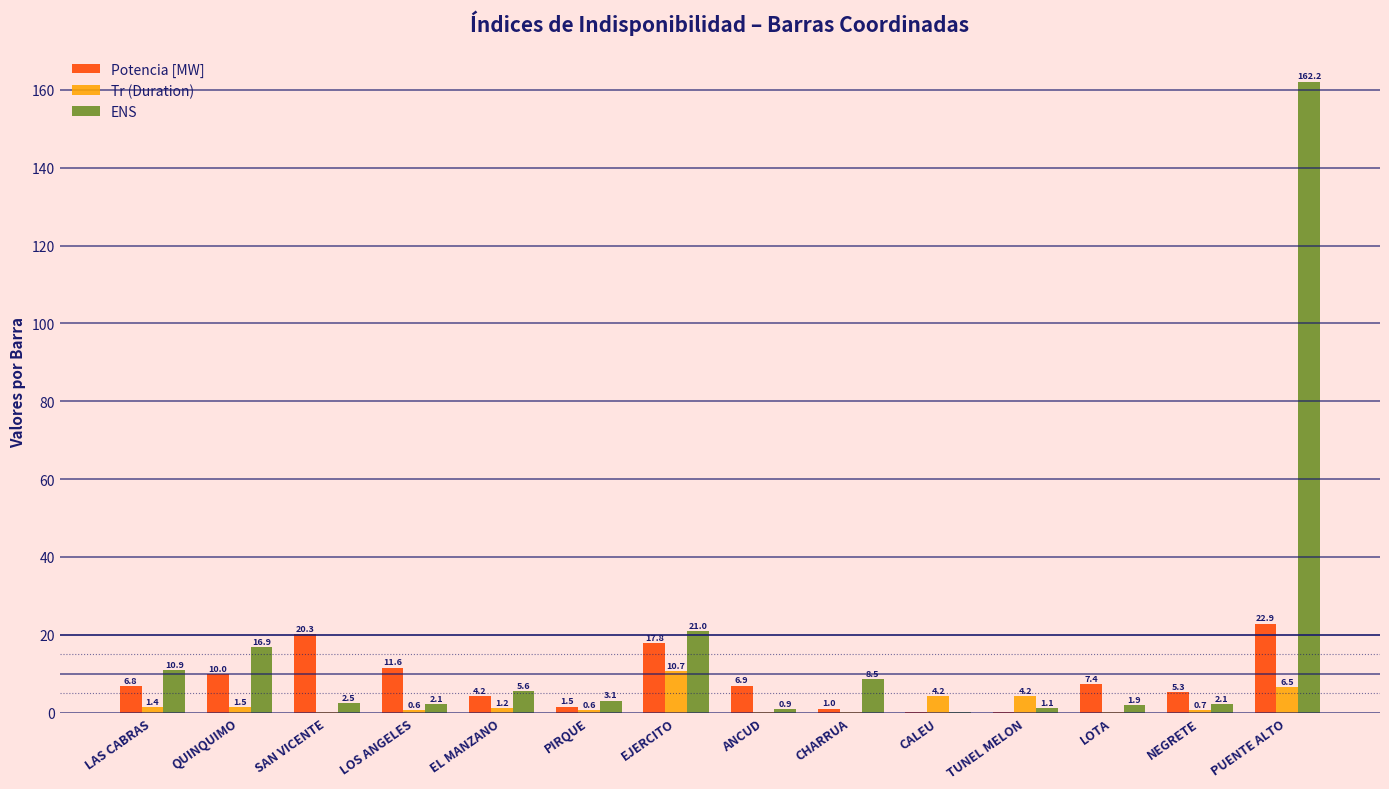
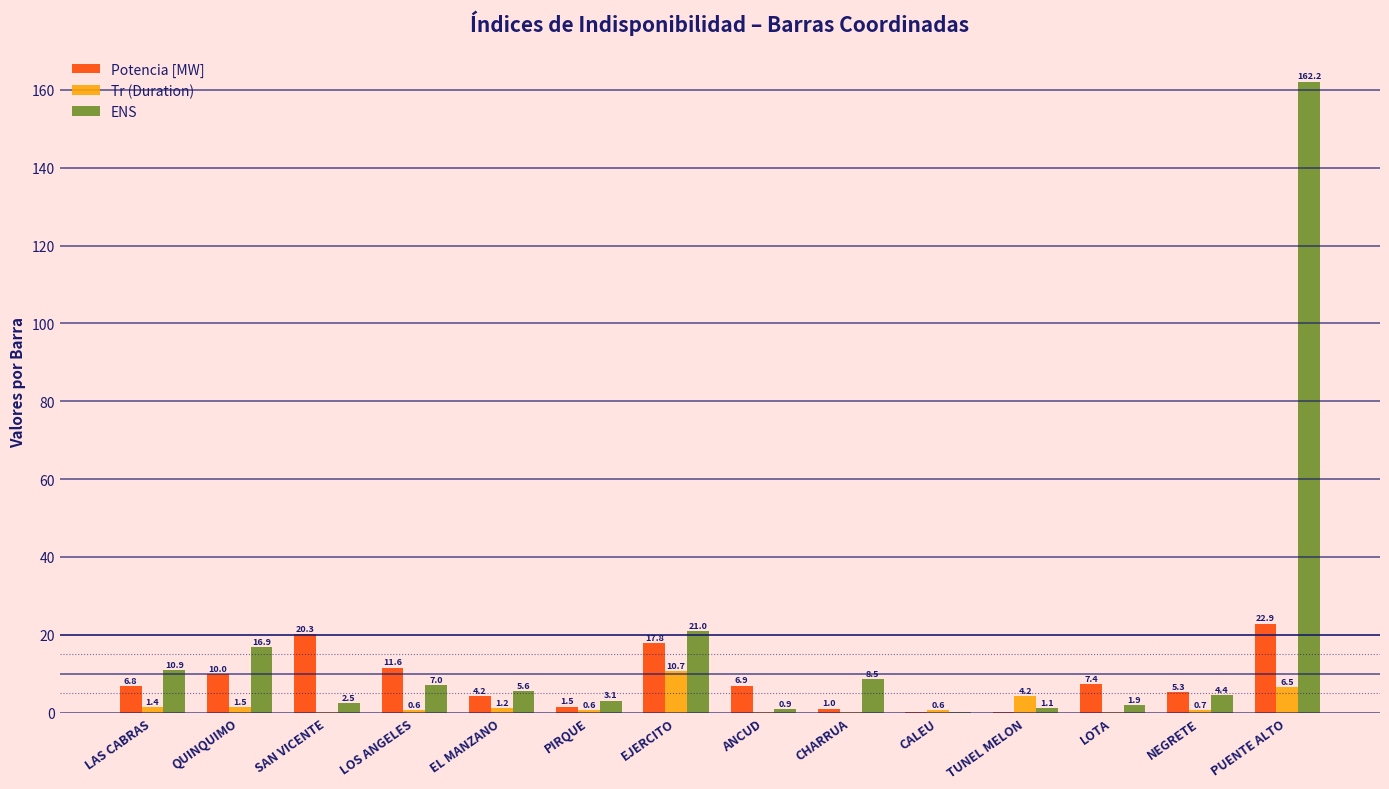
  {
    "Potencia [MW]": {
      "LAS CABRAS": 6.8,
      "QUINQUIMO": 10.0,
      "SAN VICENTE": 20.3,
      "LOS ANGELES": 11.6,
      "EL MANZANO": 4.2,
      "PIRQUE": 1.5,
      "EJERCITO": 17.8,
      "ANCUD": 6.9,
      "CHARRUA": 1.0,
      "LOTA": 7.4,
      "NEGRETE": 5.3,
      "PUENTE ALTO": 22.9
    },
    "Tr (Duration)": {
      "LAS CABRAS": 1.4,
      "QUINQUIMO": 1.5,
      "LOS ANGELES": 0.6,
      "EL MANZANO": 1.2,
      "PIRQUE": 0.6,
      "EJERCITO": 10.7,
-     "CALEU": 4.2,
+     "CALEU": 0.6,
      "TUNEL MELON": 4.2,
      "NEGRETE": 0.7,
      "PUENTE ALTO": 6.5
    },
    "ENS": {
      "LAS CABRAS": 10.9,
      "QUINQUIMO": 16.9,
      "SAN VICENTE": 2.5,
-     "LOS ANGELES": 2.1,
+     "LOS ANGELES": 7.0,
      "EL MANZANO": 5.6,
      "PIRQUE": 3.1,
      "EJERCITO": 21.0,
      "ANCUD": 0.9,
      "CHARRUA": 8.5,
      "TUNEL MELON": 1.1,
      "LOTA": 1.9,
-     "NEGRETE": 2.1,
+     "NEGRETE": 4.4,
      "PUENTE ALTO": 162.2
    }
  }
